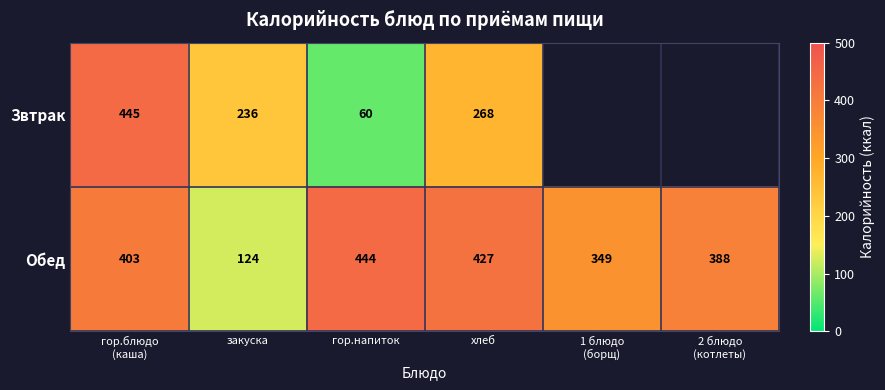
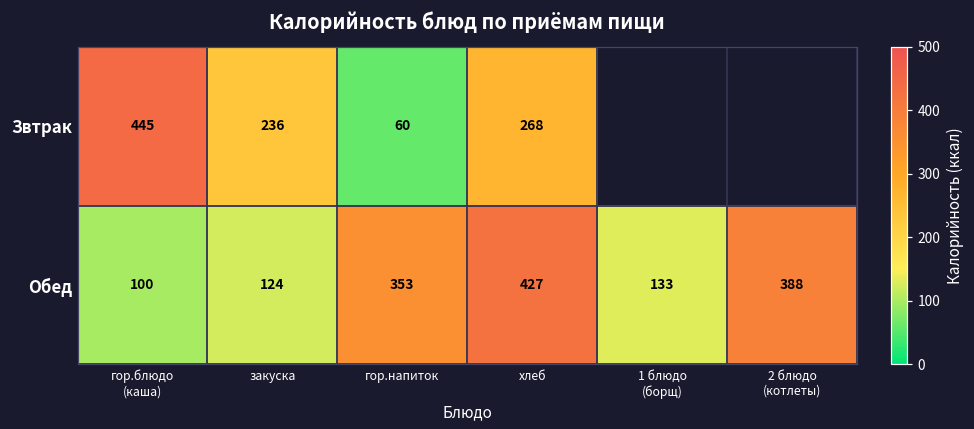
  {
    "Звтрак": {
      "гор.блюдо (каша)": 445,
      "закуска": 236,
      "гор.напиток": 60,
      "хлеб": 268
    },
    "Обед": {
-     "гор.блюдо (каша)": 403,
+     "гор.блюдо (каша)": 100,
      "закуска": 124,
-     "гор.напиток": 444,
+     "гор.напиток": 353,
      "хлеб": 427,
-     "1 блюдо (борщ)": 349,
+     "1 блюдо (борщ)": 133,
      "2 блюдо (котлеты)": 388
    }
  }
